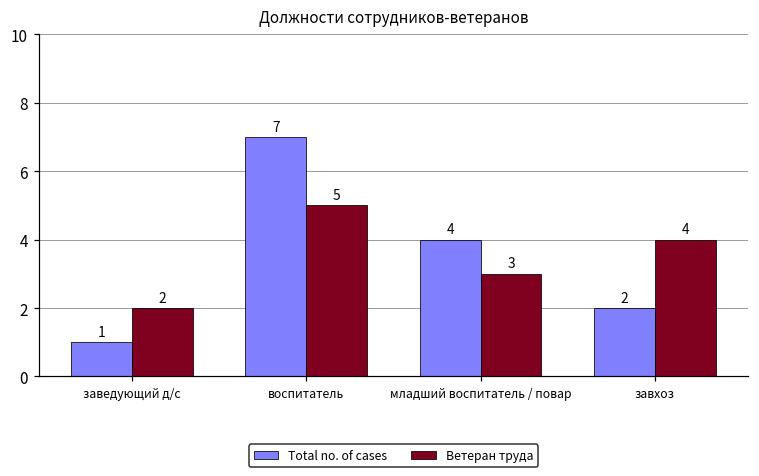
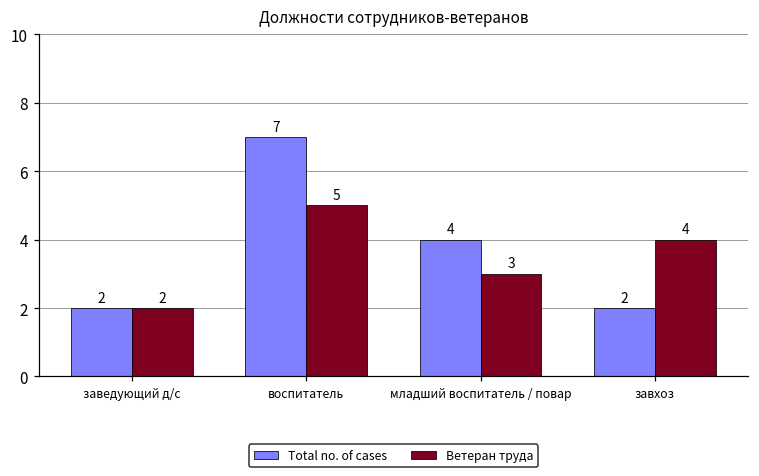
  {
    "Total no. of cases": {
-     "заведующий д/с": 1,
+     "заведующий д/с": 2,
      "воспитатель": 7,
      "младший воспитатель / повар": 4,
      "завхоз": 2
    },
    "Ветеран труда": {
      "заведующий д/с": 2,
      "воспитатель": 5,
      "младший воспитатель / повар": 3,
      "завхоз": 4
    }
  }
